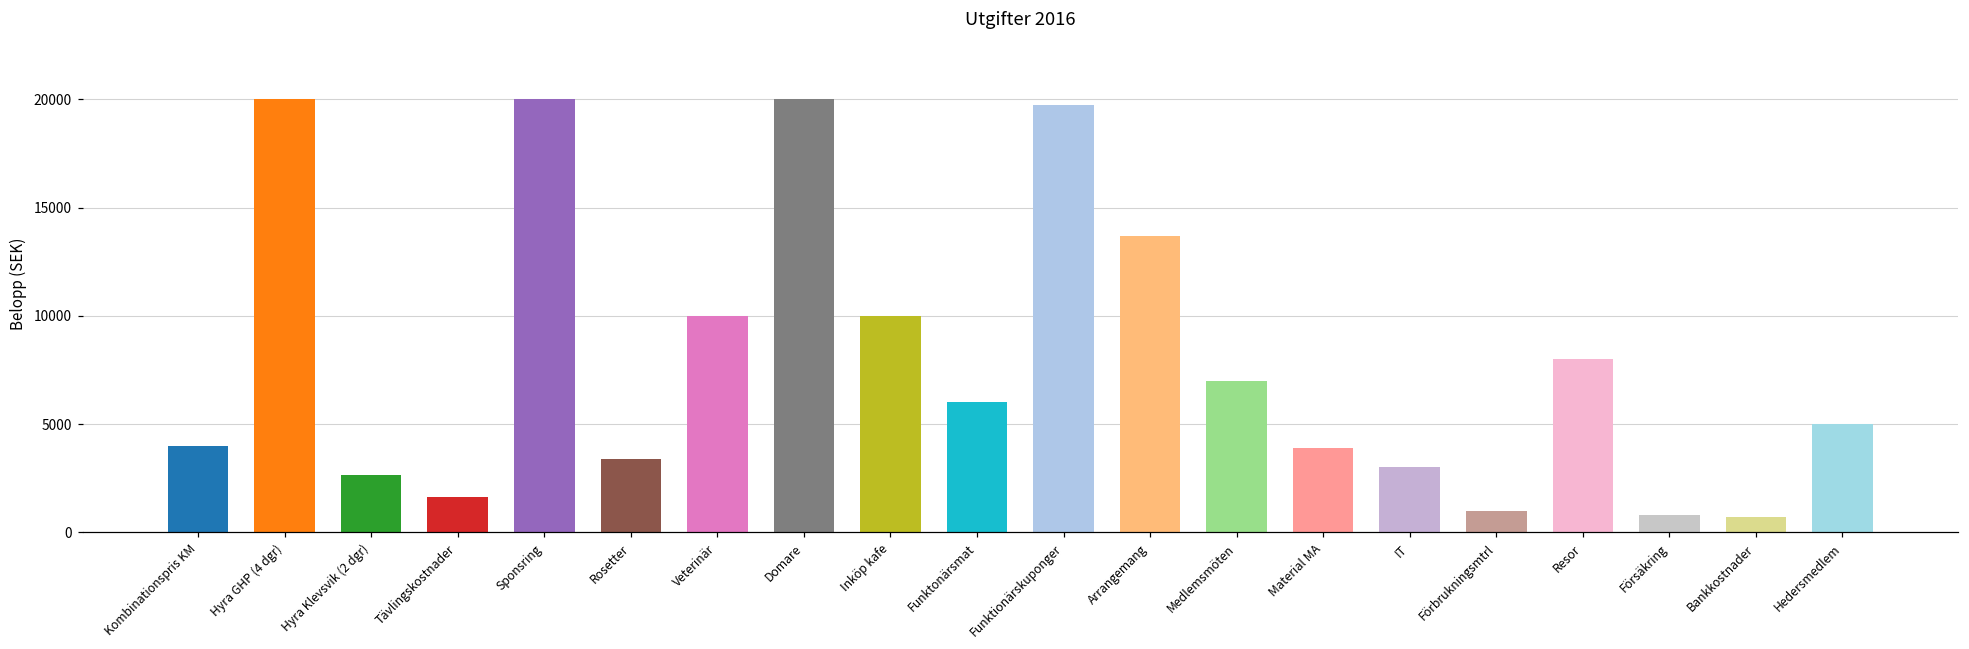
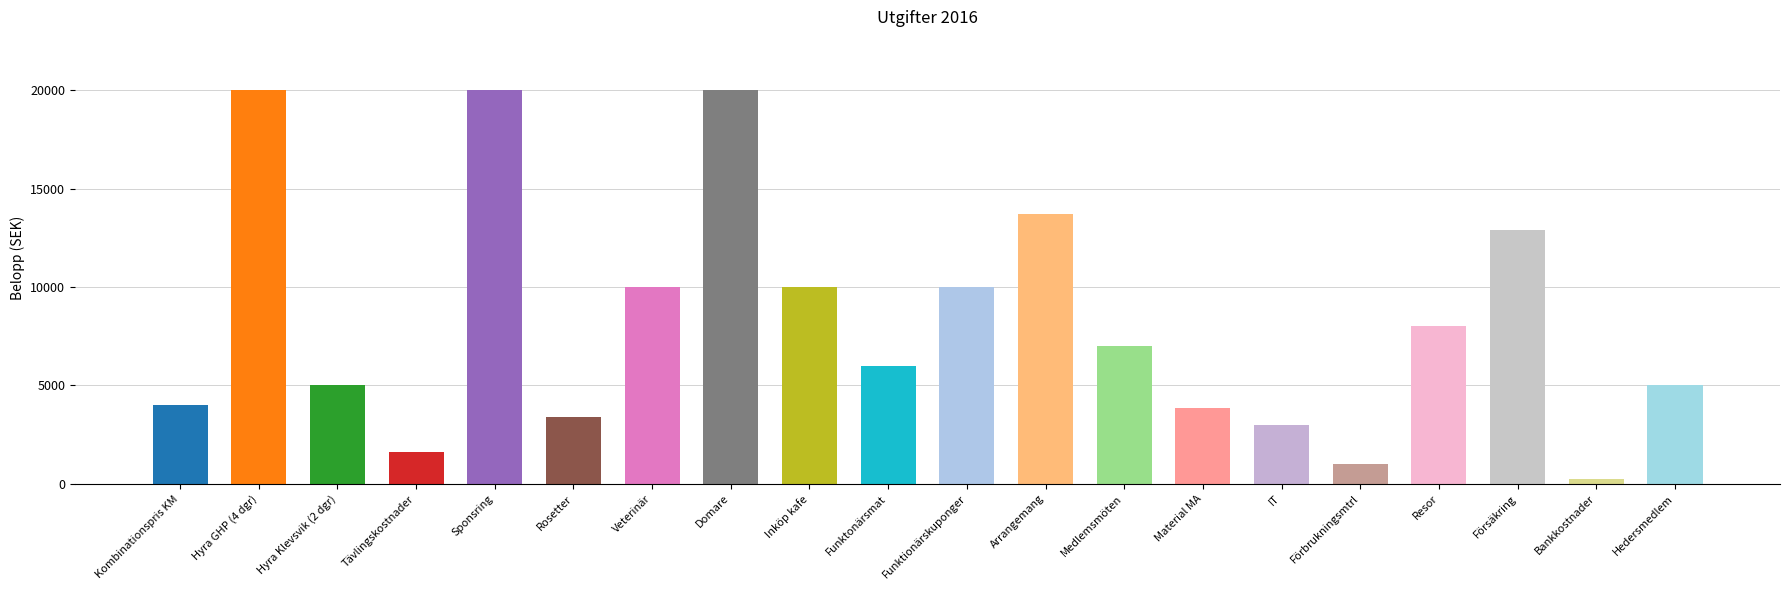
  {
    "Kombinationspris KM": 4000,
    "Hyra GHP (4 dgr)": 20000,
-   "Hyra Klevsvik (2 dgr)": 2600,
+   "Hyra Klevsvik (2 dgr)": 5000,
    "Tävlingskostnader": 1600,
    "Sponsring": 20000,
    "Rosetter": 3400,
    "Veterinär": 10000,
    "Domare": 20000,
    "Inköp kafe": 10000,
    "Funktonärsmat": 6000,
-   "Funktionärskuponger": 19700,
+   "Funktionärskuponger": 10000,
    "Arrangemang": 13700,
    "Medlemsmöten": 7000,
    "Material MA": 3900,
    "IT": 3000,
    "Förbrukningsmtrl": 1000,
    "Resor": 8000,
-   "Försäkring": 800,
-   "Bankkostnader": 700,
+   "Försäkring": 12900,
+   "Bankkostnader": 200,
    "Hedersmedlem": 5000
  }
